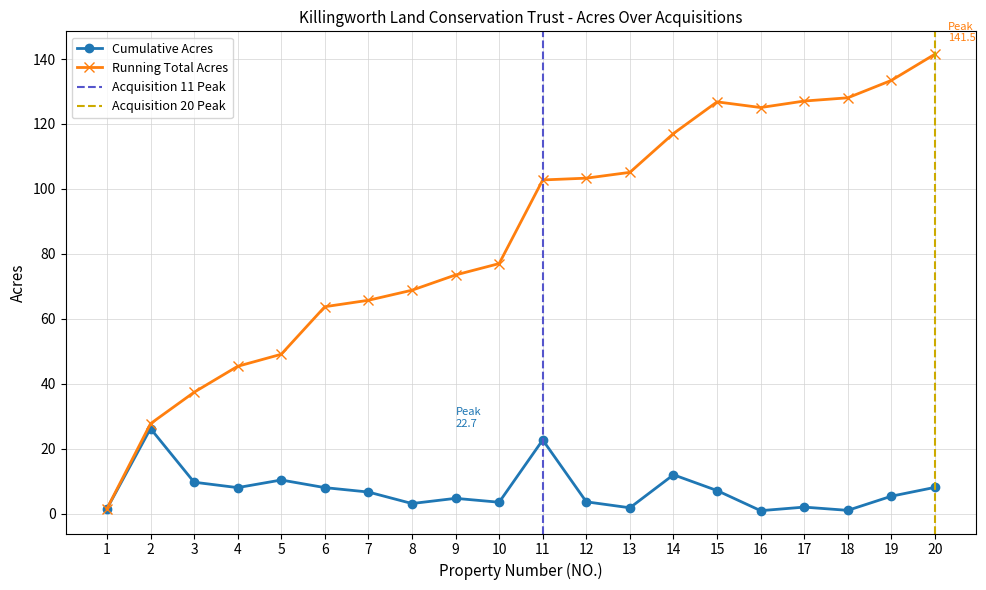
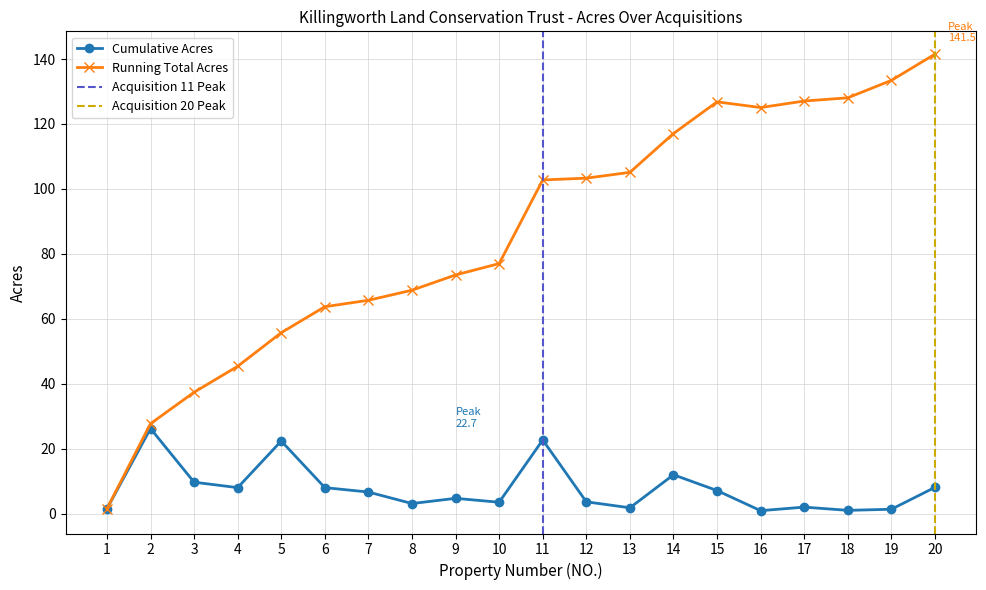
  {
    "Cumulative Acres": {
      "2": 26,
      "3": 10,
      "4": 8,
-     "5": 10,
+     "5": 22,
      "6": 8,
      "7": 7,
      "8": 3,
      "9": 5,
      "10": 4,
      "11": 23,
      "12": 4,
      "13": 2,
      "14": 12,
      "15": 7,
      "16": 1,
      "17": 2,
      "18": 1,
-     "19": 5,
+     "19": 1,
      "20": 8
    },
    "Running Total Acres": {
      "2": 28,
      "3": 37,
      "4": 45,
-     "5": 49,
+     "5": 56,
      "6": 64,
      "7": 66,
      "8": 69,
      "9": 74,
      "10": 77,
      "11": 103,
      "12": 103,
      "13": 105,
      "14": 117,
      "15": 127,
      "16": 125,
      "17": 127,
      "18": 128,
      "19": 133
    }
  }
